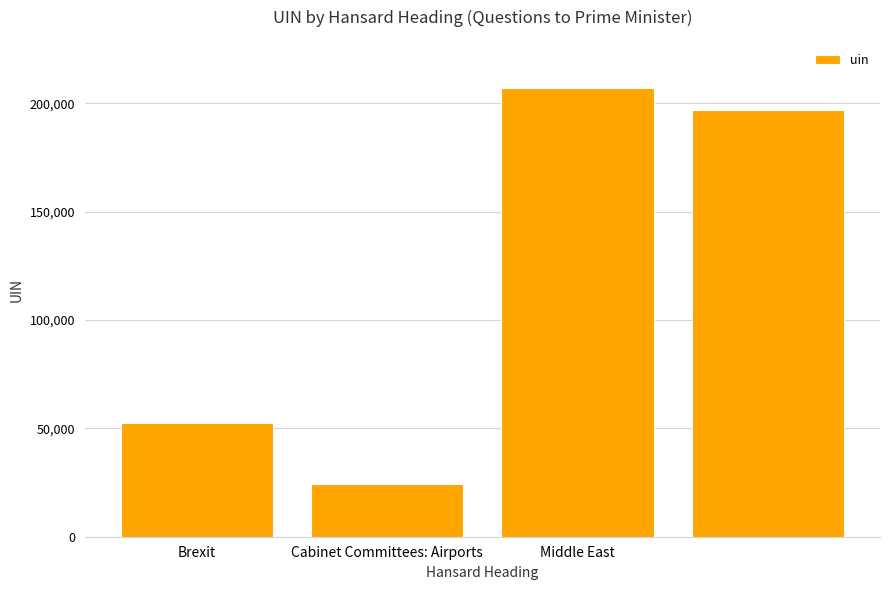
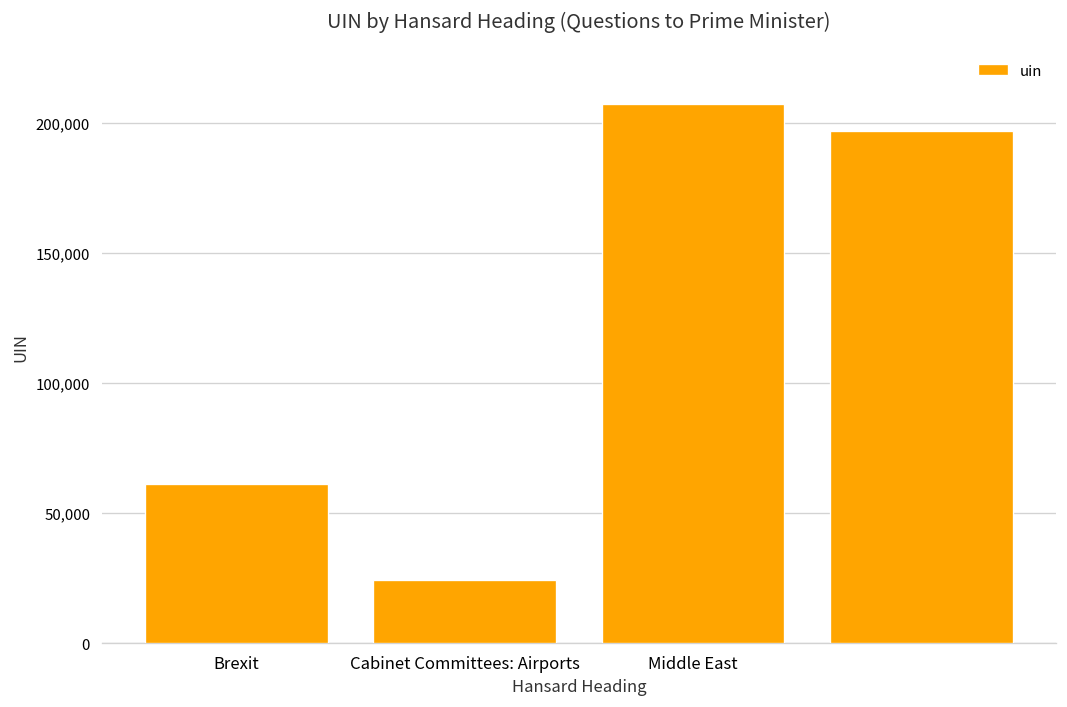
  {
-   "Brexit": "52,000",
+   "Brexit": "61,000",
    "Cabinet Committees: Airports": "24,000",
    "Middle East": "207,000"
  }
